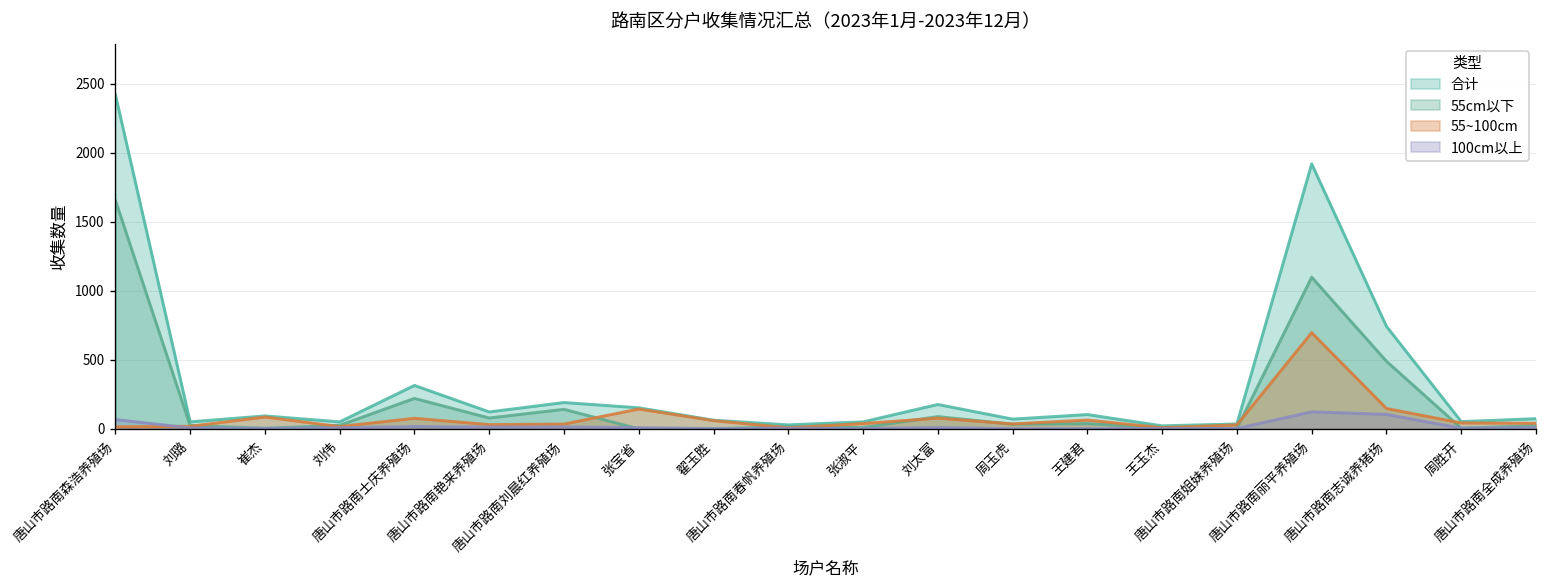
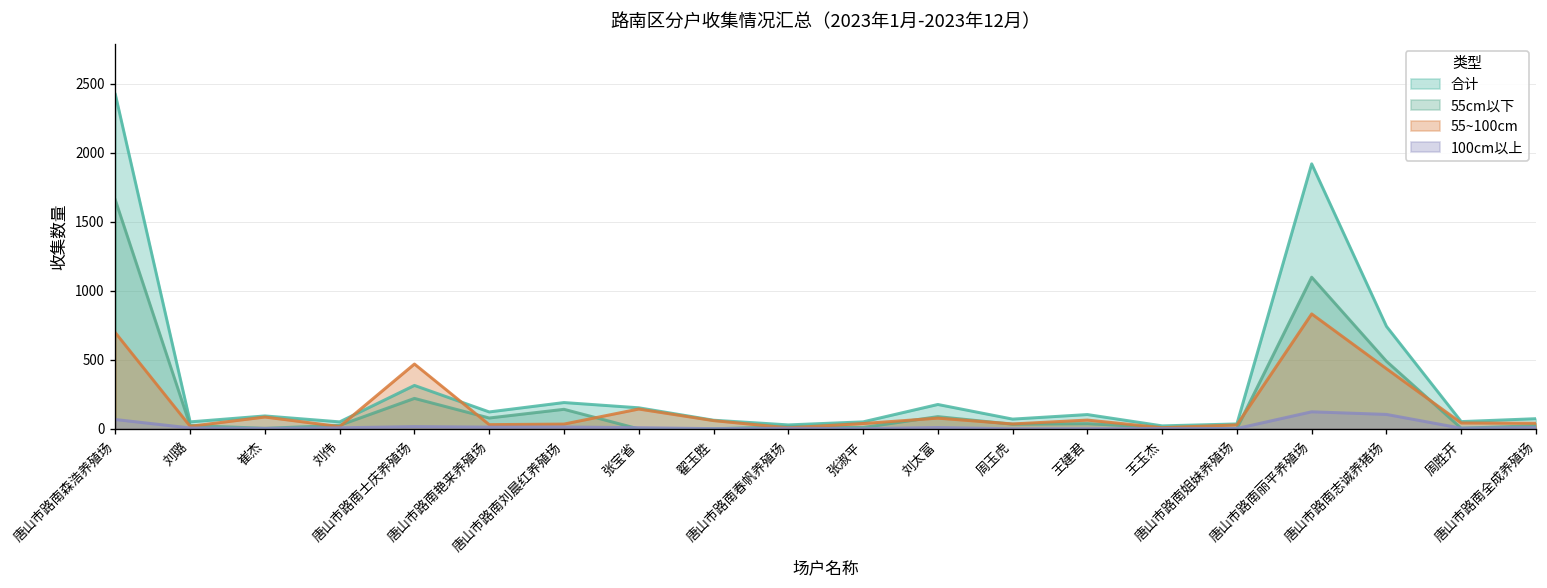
  {
    "55~100cm": {
-     "唐山市路南森浩养殖场": 20,
-     "唐山市路南士庆养殖场": 80,
+     "唐山市路南森浩养殖场": 700,
+     "唐山市路南士庆养殖场": 470,
      "王建君": 60,
-     "唐山市路南丽平养殖场": 700,
-     "唐山市路南志诚养猪场": 150
+     "唐山市路南丽平养殖场": 830,
+     "唐山市路南志诚养猪场": 440
    }
  }
